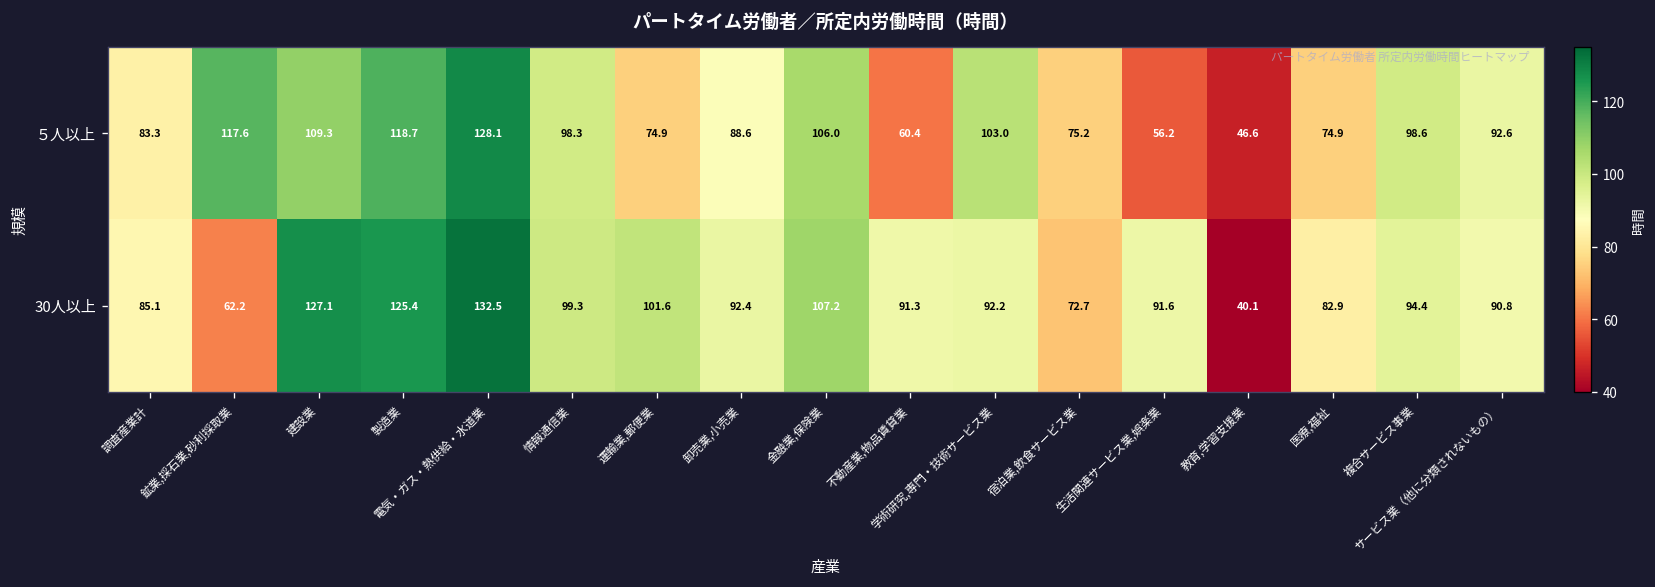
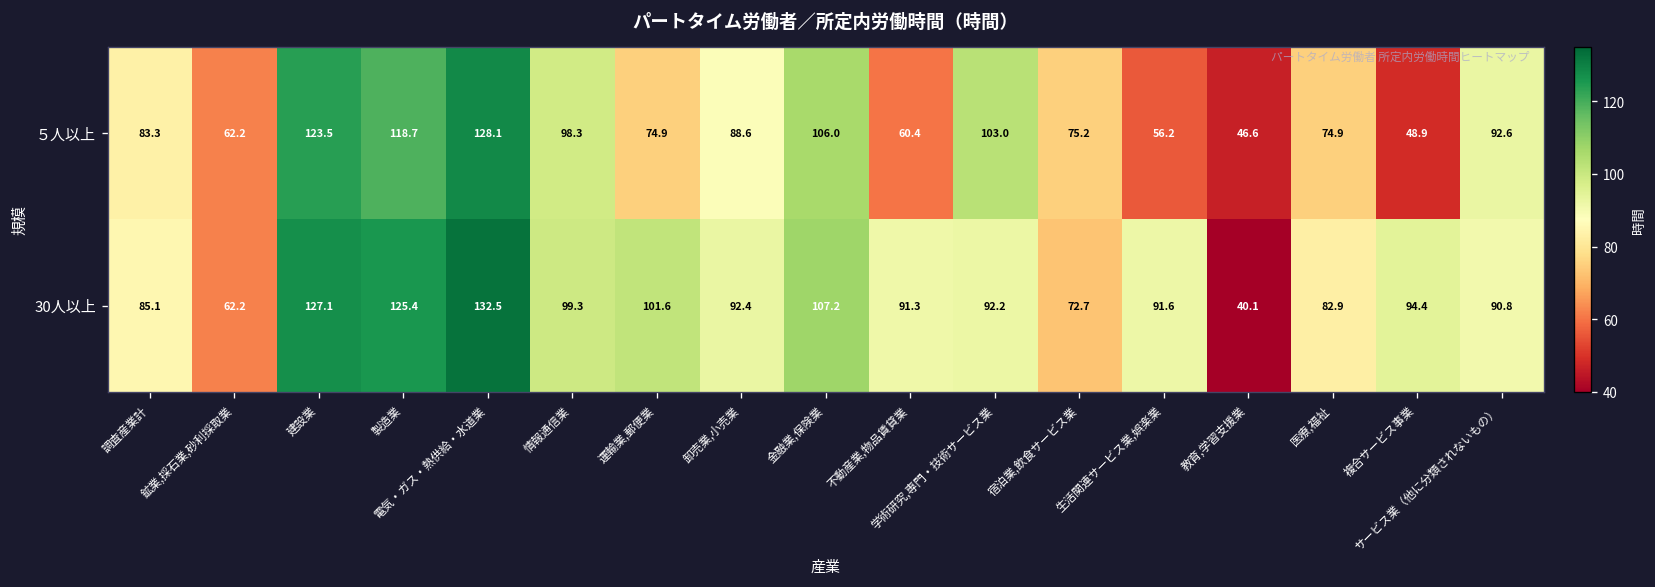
  {
    "５人以上": {
      "調査産業計": 83.3,
-     "鉱業,採石業,砂利採取業": 117.6,
-     "建設業": 109.3,
+     "鉱業,採石業,砂利採取業": 62.2,
+     "建設業": 123.5,
      "製造業": 118.7,
      "電気・ガス・熱供給・水道業": 128.1,
      "情報通信業": 98.3,
      "運輸業,郵便業": 74.9,
      "卸売業,小売業": 88.6,
      "金融業,保険業": 106.0,
      "不動産業,物品賃貸業": 60.4,
      "学術研究,専門・技術サービス業": 103.0,
      "宿泊業,飲食サービス業": 75.2,
      "生活関連サービス業,娯楽業": 56.2,
      "教育,学習支援業": 46.6,
      "医療,福祉": 74.9,
-     "複合サービス事業": 98.6,
+     "複合サービス事業": 48.9,
      "サービス業（他に分類されないもの）": 92.6
    },
    "30人以上": {
      "調査産業計": 85.1,
      "鉱業,採石業,砂利採取業": 62.2,
      "建設業": 127.1,
      "製造業": 125.4,
      "電気・ガス・熱供給・水道業": 132.5,
      "情報通信業": 99.3,
      "運輸業,郵便業": 101.6,
      "卸売業,小売業": 92.4,
      "金融業,保険業": 107.2,
      "不動産業,物品賃貸業": 91.3,
      "学術研究,専門・技術サービス業": 92.2,
      "宿泊業,飲食サービス業": 72.7,
      "生活関連サービス業,娯楽業": 91.6,
      "教育,学習支援業": 40.1,
      "医療,福祉": 82.9,
      "複合サービス事業": 94.4,
      "サービス業（他に分類されないもの）": 90.8
    }
  }
